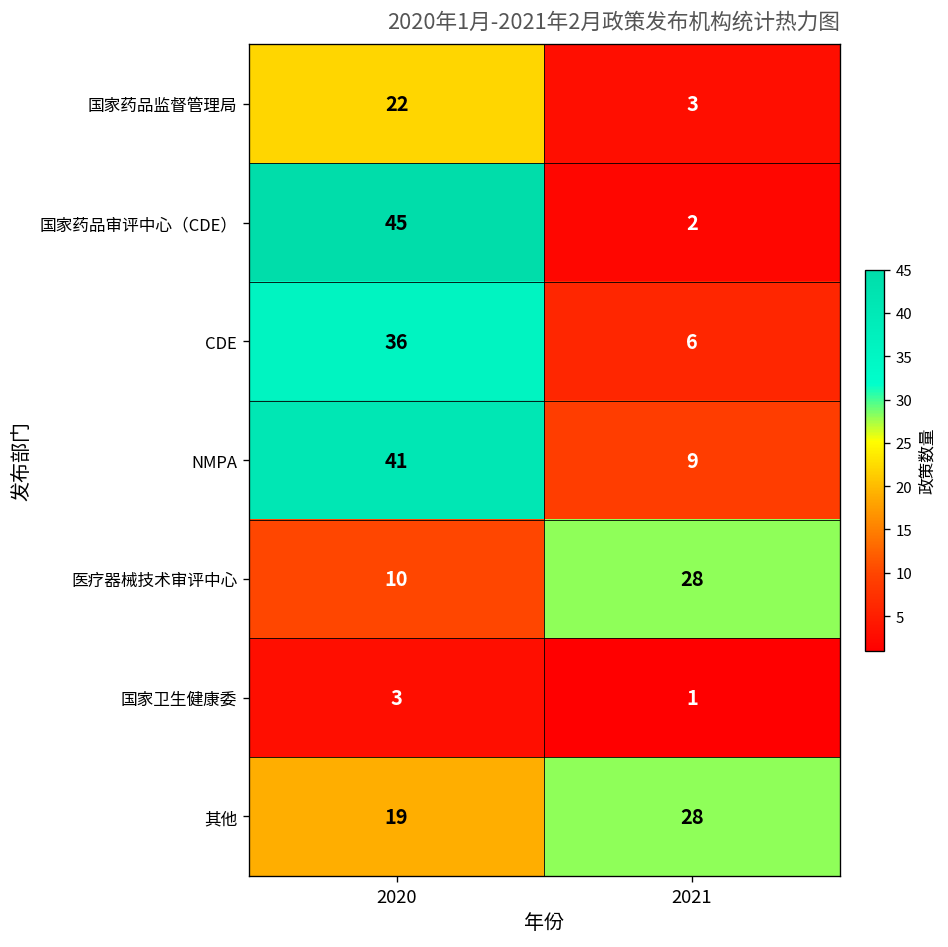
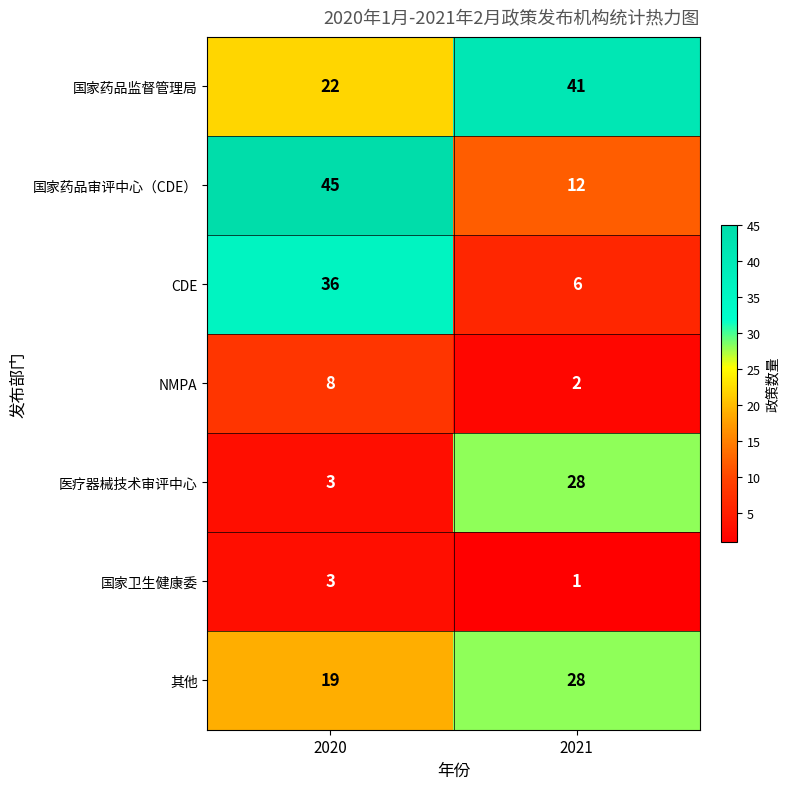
  {
    "国家药品监督管理局": {
      "2020": 22,
-     "2021": 3
+     "2021": 41
    },
    "国家药品审评中心（CDE）": {
      "2020": 45,
-     "2021": 2
+     "2021": 12
    },
    "CDE": {
      "2020": 36,
      "2021": 6
    },
    "NMPA": {
-     "2020": 41,
-     "2021": 9
+     "2020": 8,
+     "2021": 2
    },
    "医疗器械技术审评中心": {
-     "2020": 10,
+     "2020": 3,
      "2021": 28
    },
    "国家卫生健康委": {
      "2020": 3,
      "2021": 1
    },
    "其他": {
      "2020": 19,
      "2021": 28
    }
  }
